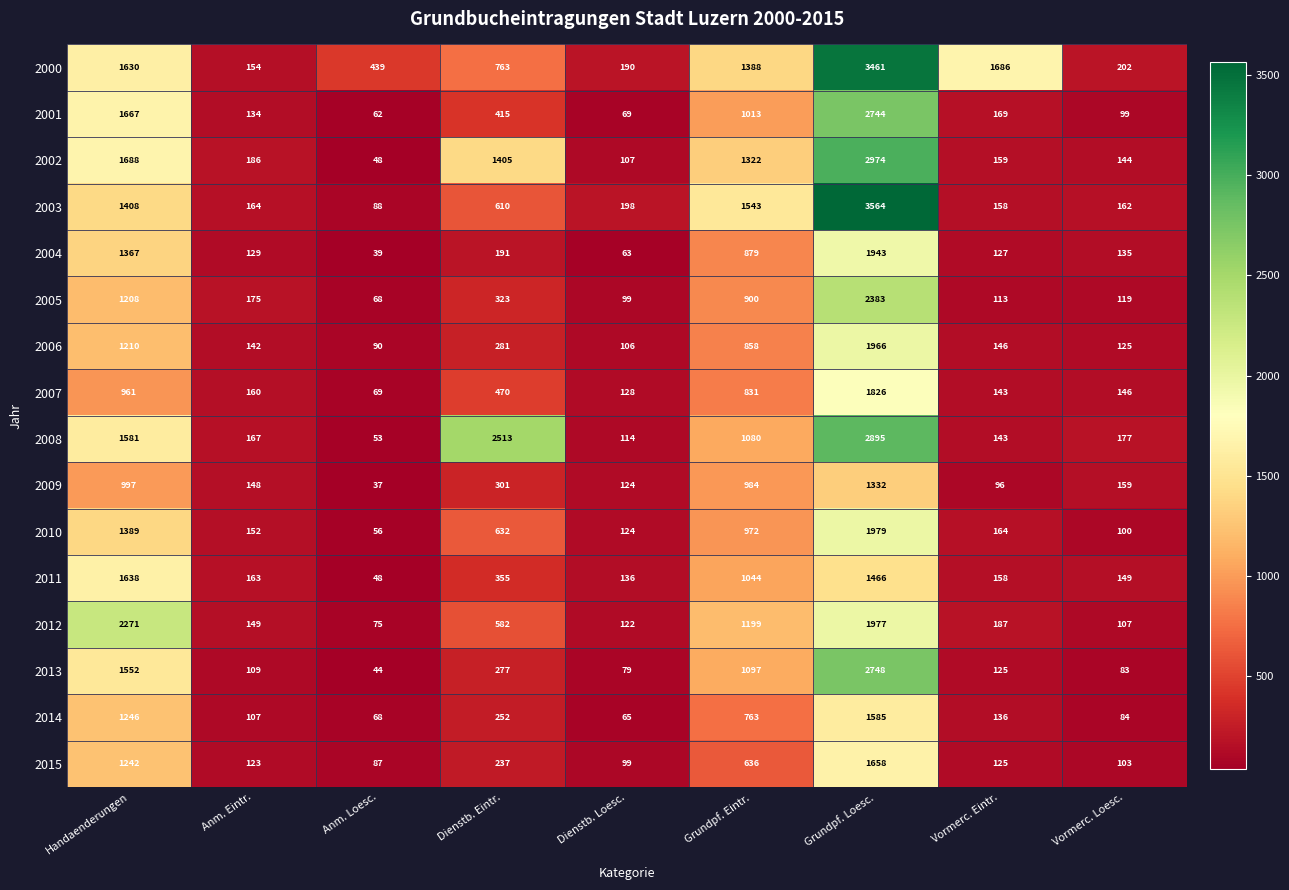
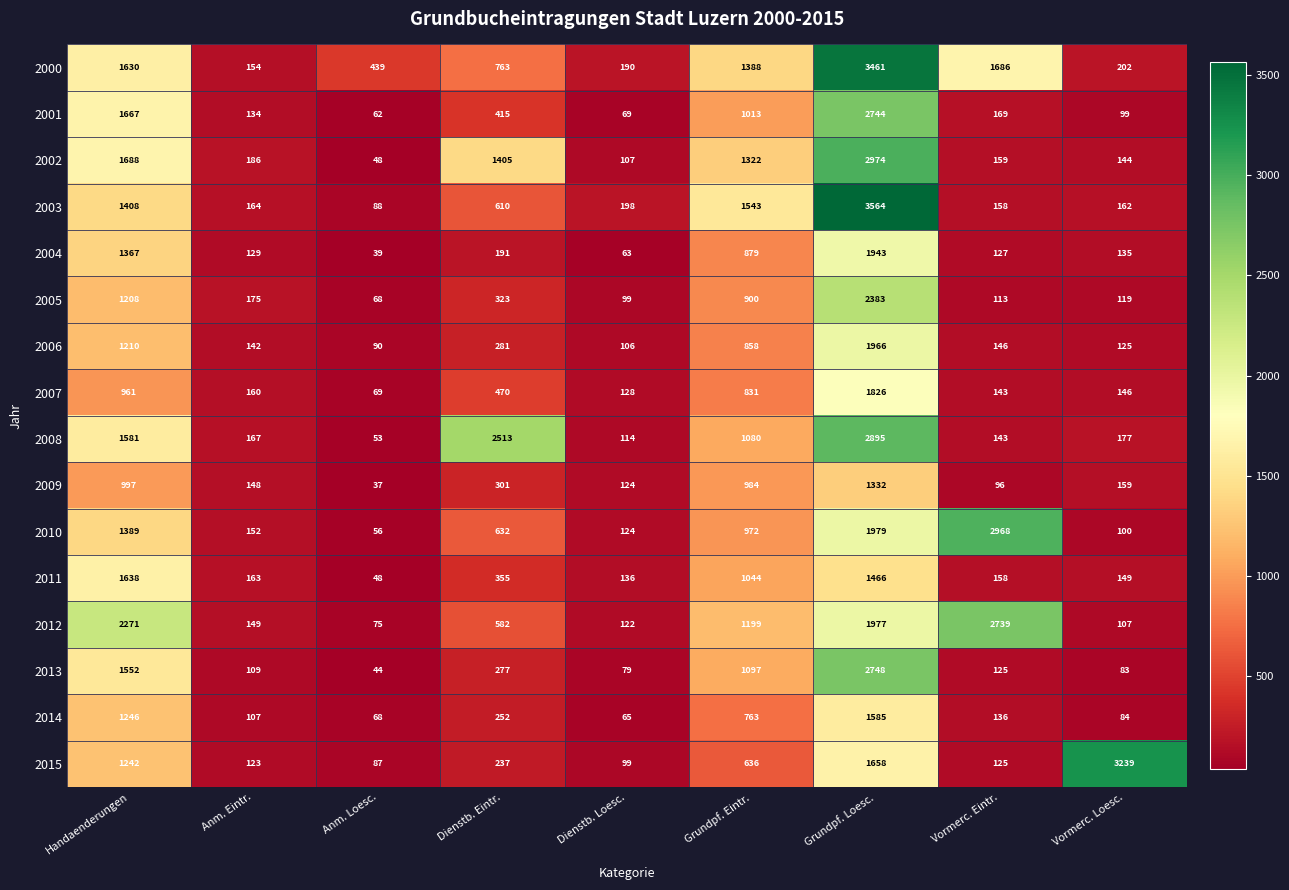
  {
    "2000": {
      "Handaenderungen": 1630,
      "Anm. Eintr.": 154,
      "Anm. Loesc.": 439,
      "Dienstb. Eintr.": 763,
      "Dienstb. Loesc.": 190,
      "Grundpf. Eintr.": 1388,
      "Grundpf. Loesc.": 3461,
      "Vormerc. Eintr.": 1686,
      "Vormerc. Loesc.": 202
    },
    "2001": {
      "Handaenderungen": 1667,
      "Anm. Eintr.": 134,
      "Anm. Loesc.": 62,
      "Dienstb. Eintr.": 415,
      "Dienstb. Loesc.": 69,
      "Grundpf. Eintr.": 1013,
      "Grundpf. Loesc.": 2744,
      "Vormerc. Eintr.": 169,
      "Vormerc. Loesc.": 99
    },
    "2002": {
      "Handaenderungen": 1688,
      "Anm. Eintr.": 186,
      "Anm. Loesc.": 48,
      "Dienstb. Eintr.": 1405,
      "Dienstb. Loesc.": 107,
      "Grundpf. Eintr.": 1322,
      "Grundpf. Loesc.": 2974,
      "Vormerc. Eintr.": 159,
      "Vormerc. Loesc.": 144
    },
    "2003": {
      "Handaenderungen": 1408,
      "Anm. Eintr.": 164,
      "Anm. Loesc.": 88,
      "Dienstb. Eintr.": 610,
      "Dienstb. Loesc.": 198,
      "Grundpf. Eintr.": 1543,
      "Grundpf. Loesc.": 3564,
      "Vormerc. Eintr.": 158,
      "Vormerc. Loesc.": 162
    },
    "2004": {
      "Handaenderungen": 1367,
      "Anm. Eintr.": 129,
      "Anm. Loesc.": 39,
      "Dienstb. Eintr.": 191,
      "Dienstb. Loesc.": 63,
      "Grundpf. Eintr.": 879,
      "Grundpf. Loesc.": 1943,
      "Vormerc. Eintr.": 127,
      "Vormerc. Loesc.": 135
    },
    "2005": {
      "Handaenderungen": 1208,
      "Anm. Eintr.": 175,
      "Anm. Loesc.": 68,
      "Dienstb. Eintr.": 323,
      "Dienstb. Loesc.": 99,
      "Grundpf. Eintr.": 900,
      "Grundpf. Loesc.": 2383,
      "Vormerc. Eintr.": 113,
      "Vormerc. Loesc.": 119
    },
    "2006": {
      "Handaenderungen": 1210,
      "Anm. Eintr.": 142,
      "Anm. Loesc.": 90,
      "Dienstb. Eintr.": 281,
      "Dienstb. Loesc.": 106,
      "Grundpf. Eintr.": 858,
      "Grundpf. Loesc.": 1966,
      "Vormerc. Eintr.": 146,
      "Vormerc. Loesc.": 125
    },
    "2007": {
      "Handaenderungen": 961,
      "Anm. Eintr.": 160,
      "Anm. Loesc.": 69,
      "Dienstb. Eintr.": 470,
      "Dienstb. Loesc.": 128,
      "Grundpf. Eintr.": 831,
      "Grundpf. Loesc.": 1826,
      "Vormerc. Eintr.": 143,
      "Vormerc. Loesc.": 146
    },
    "2008": {
      "Handaenderungen": 1581,
      "Anm. Eintr.": 167,
      "Anm. Loesc.": 53,
      "Dienstb. Eintr.": 2513,
      "Dienstb. Loesc.": 114,
      "Grundpf. Eintr.": 1080,
      "Grundpf. Loesc.": 2895,
      "Vormerc. Eintr.": 143,
      "Vormerc. Loesc.": 177
    },
    "2009": {
      "Handaenderungen": 997,
      "Anm. Eintr.": 148,
      "Anm. Loesc.": 37,
      "Dienstb. Eintr.": 301,
      "Dienstb. Loesc.": 124,
      "Grundpf. Eintr.": 984,
      "Grundpf. Loesc.": 1332,
      "Vormerc. Eintr.": 96,
      "Vormerc. Loesc.": 159
    },
    "2010": {
      "Handaenderungen": 1389,
      "Anm. Eintr.": 152,
      "Anm. Loesc.": 56,
      "Dienstb. Eintr.": 632,
      "Dienstb. Loesc.": 124,
      "Grundpf. Eintr.": 972,
      "Grundpf. Loesc.": 1979,
-     "Vormerc. Eintr.": 164,
+     "Vormerc. Eintr.": 2968,
      "Vormerc. Loesc.": 100
    },
    "2011": {
      "Handaenderungen": 1638,
      "Anm. Eintr.": 163,
      "Anm. Loesc.": 48,
      "Dienstb. Eintr.": 355,
      "Dienstb. Loesc.": 136,
      "Grundpf. Eintr.": 1044,
      "Grundpf. Loesc.": 1466,
      "Vormerc. Eintr.": 158,
      "Vormerc. Loesc.": 149
    },
    "2012": {
      "Handaenderungen": 2271,
      "Anm. Eintr.": 149,
      "Anm. Loesc.": 75,
      "Dienstb. Eintr.": 582,
      "Dienstb. Loesc.": 122,
      "Grundpf. Eintr.": 1199,
      "Grundpf. Loesc.": 1977,
-     "Vormerc. Eintr.": 187,
+     "Vormerc. Eintr.": 2739,
      "Vormerc. Loesc.": 107
    },
    "2013": {
      "Handaenderungen": 1552,
      "Anm. Eintr.": 109,
      "Anm. Loesc.": 44,
      "Dienstb. Eintr.": 277,
      "Dienstb. Loesc.": 79,
      "Grundpf. Eintr.": 1097,
      "Grundpf. Loesc.": 2748,
      "Vormerc. Eintr.": 125,
      "Vormerc. Loesc.": 83
    },
    "2014": {
      "Handaenderungen": 1246,
      "Anm. Eintr.": 107,
      "Anm. Loesc.": 68,
      "Dienstb. Eintr.": 252,
      "Dienstb. Loesc.": 65,
      "Grundpf. Eintr.": 763,
      "Grundpf. Loesc.": 1585,
      "Vormerc. Eintr.": 136,
      "Vormerc. Loesc.": 84
    },
    "2015": {
      "Handaenderungen": 1242,
      "Anm. Eintr.": 123,
      "Anm. Loesc.": 87,
      "Dienstb. Eintr.": 237,
      "Dienstb. Loesc.": 99,
      "Grundpf. Eintr.": 636,
      "Grundpf. Loesc.": 1658,
      "Vormerc. Eintr.": 125,
-     "Vormerc. Loesc.": 103
+     "Vormerc. Loesc.": 3239
    }
  }
